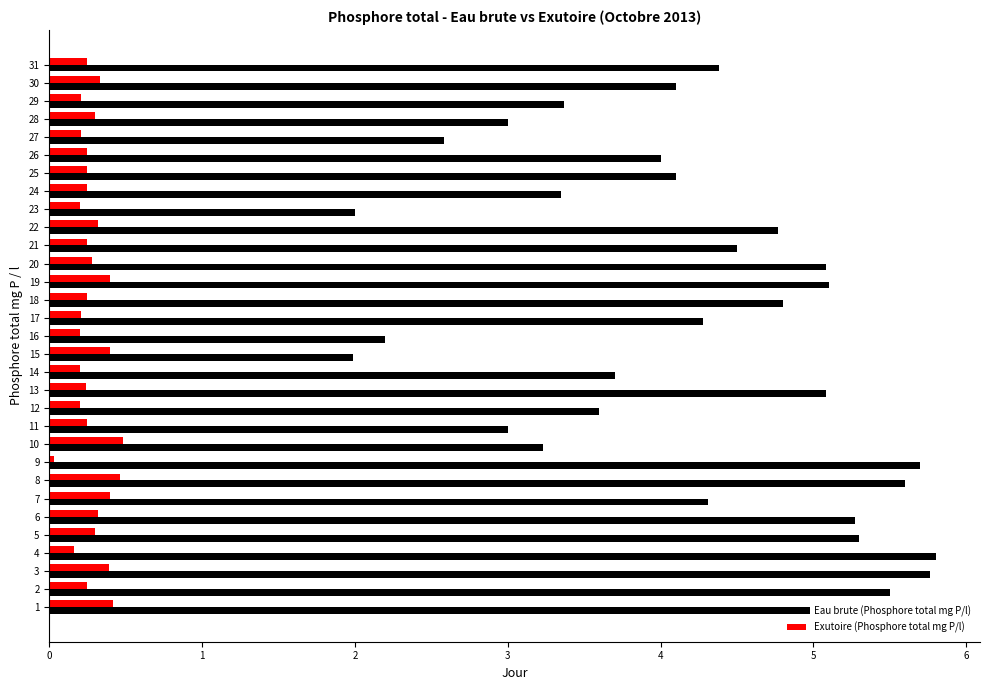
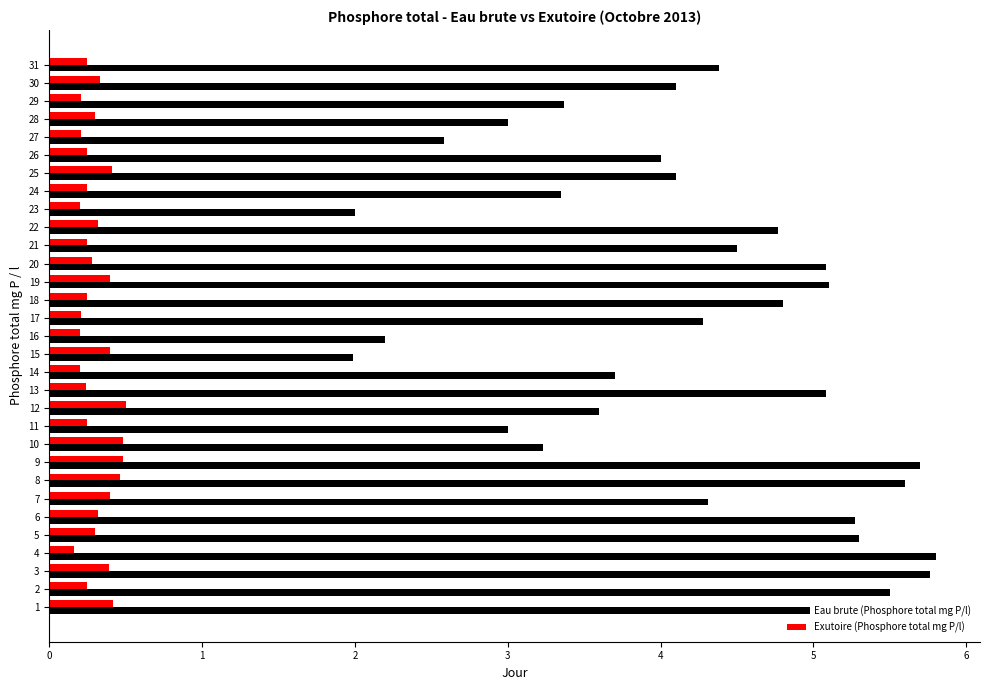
  {
    "Eau brute (Phosphore total mg P/l)": {
      "31": 4.38,
      "30": 4.10,
      "29": 3.37,
      "28": 3.00,
      "27": 2.58,
      "26": 4.00,
      "25": 4.10,
      "24": 3.35,
      "23": 2.00,
      "22": 4.77,
      "21": 4.50,
      "20": 5.08,
      "19": 5.10,
      "18": 4.80,
      "17": 4.28,
      "16": 2.20,
      "15": 1.99,
      "14": 3.70,
      "13": 5.08,
      "12": 3.60,
      "11": 3.00,
      "10": 3.23,
      "9": 5.70,
      "8": 5.60,
      "7": 4.31,
      "6": 5.27,
      "5": 5.30,
      "4": 5.80,
      "3": 5.76,
      "2": 5.50,
      "1": 4.98
    },
    "Exutoire (Phosphore total mg P/l)": {
      "31": 0.25,
      "30": 0.33,
      "29": 0.21,
      "28": 0.30,
      "27": 0.21,
      "26": 0.25,
-     "25": 0.25,
+     "25": 0.41,
      "24": 0.25,
      "23": 0.20,
      "22": 0.32,
      "21": 0.25,
      "20": 0.28,
      "19": 0.40,
      "18": 0.25,
      "17": 0.21,
      "16": 0.20,
      "15": 0.40,
      "14": 0.20,
      "13": 0.24,
-     "12": 0.2,
+     "12": 0.5,
      "11": 0.25,
      "10": 0.48,
-     "9": 0.03,
+     "9": 0.48,
      "8": 0.46,
      "7": 0.40,
      "6": 0.32,
      "5": 0.30,
      "4": 0.16,
      "3": 0.39,
      "2": 0.25,
      "1": 0.42
    }
  }
